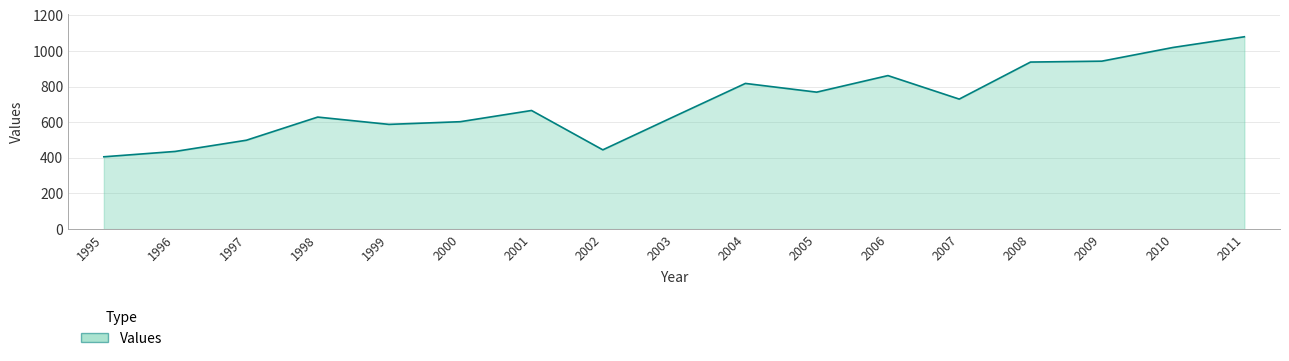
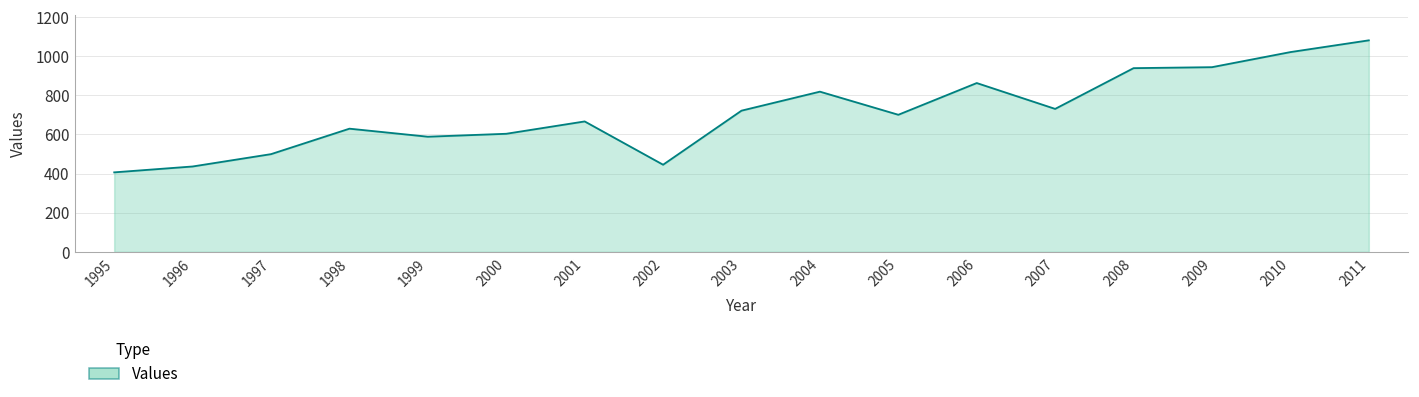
  {
    "1995": 410,
    "1996": 440,
    "1997": 500,
    "1998": 630,
    "1999": 590,
    "2000": 600,
    "2001": 670,
    "2002": 450,
-   "2003": 630,
+   "2003": 720,
    "2004": 820,
-   "2005": 770,
+   "2005": 700,
    "2006": 860,
    "2007": 730,
    "2008": 940,
    "2009": 940,
    "2010": 1020,
    "2011": 1080
  }
